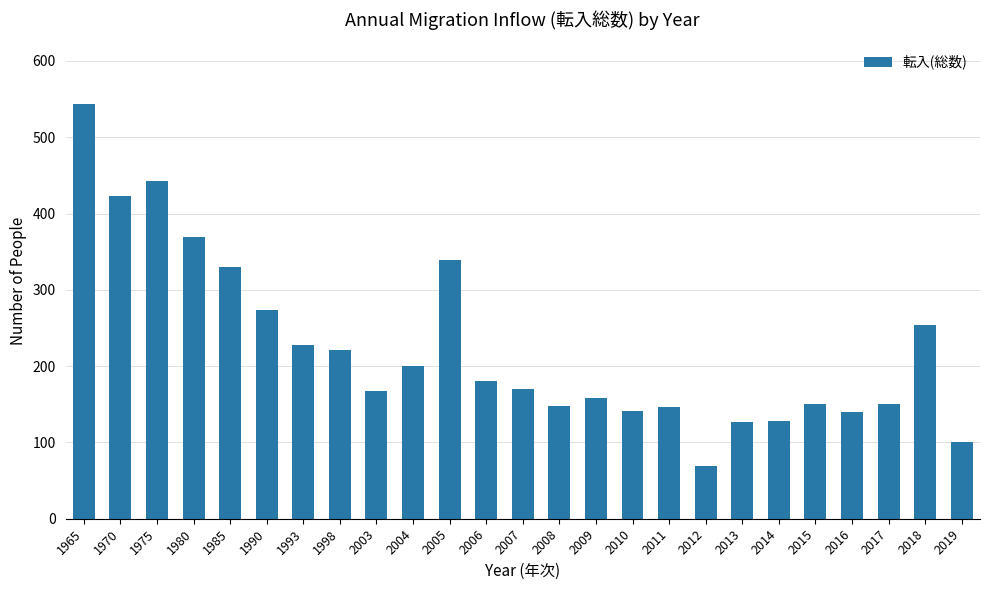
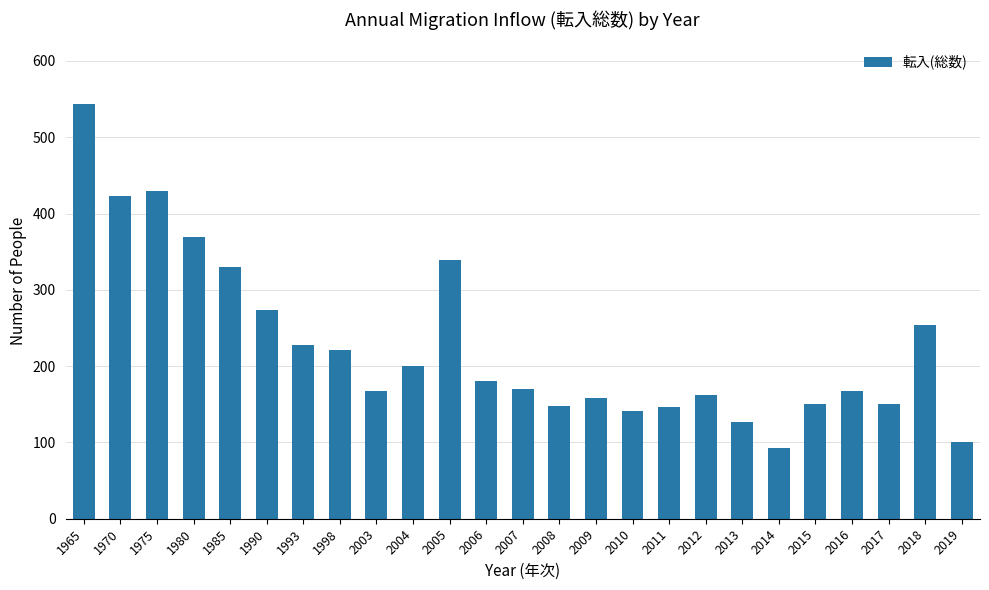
  {
    "1965": 540,
    "1970": 420,
-   "1975": 440,
+   "1975": 430,
    "1980": 370,
    "1985": 330,
    "1990": 270,
    "1993": 230,
    "1998": 220,
    "2003": 170,
    "2004": 200,
    "2005": 340,
    "2006": 180,
    "2007": 170,
    "2008": 150,
    "2009": 160,
    "2010": 140,
    "2011": 150,
-   "2012": 70,
+   "2012": 160,
    "2013": 130,
-   "2014": 130,
+   "2014": 90,
    "2015": 150,
-   "2016": 140,
+   "2016": 170,
    "2017": 150,
    "2018": 250,
    "2019": 100
  }
